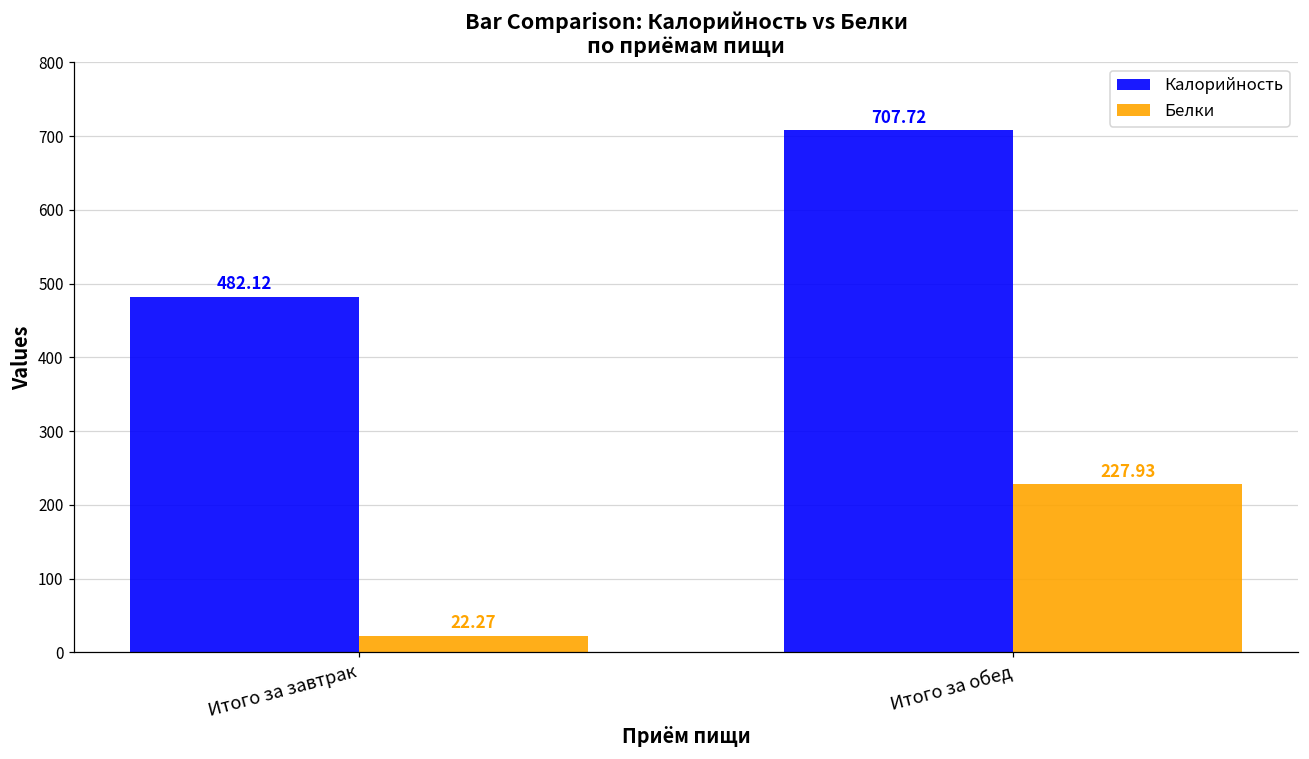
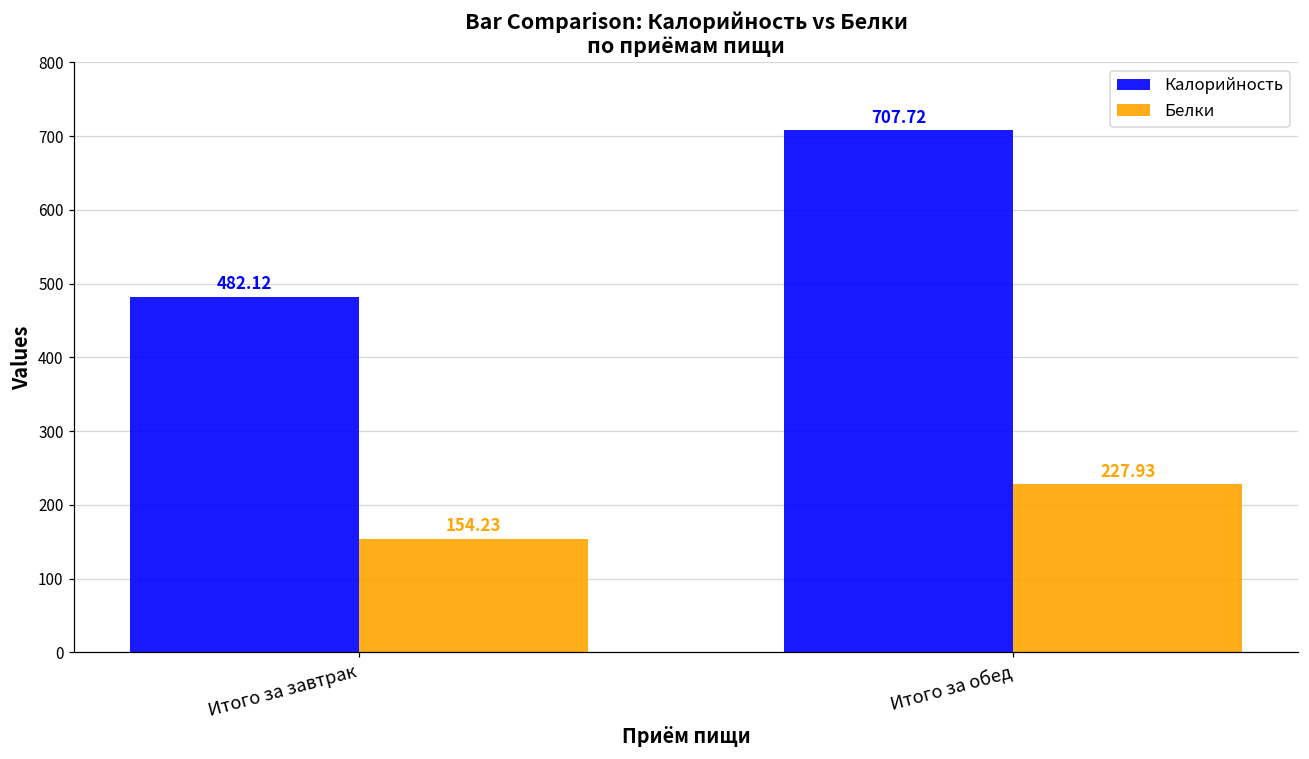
  {
    "Калорийность": {
      "Итого за завтрак": 482.12,
      "Итого за обед": 707.72
    },
    "Белки": {
-     "Итого за завтрак": 22.27,
+     "Итого за завтрак": 154.23,
      "Итого за обед": 227.93
    }
  }
